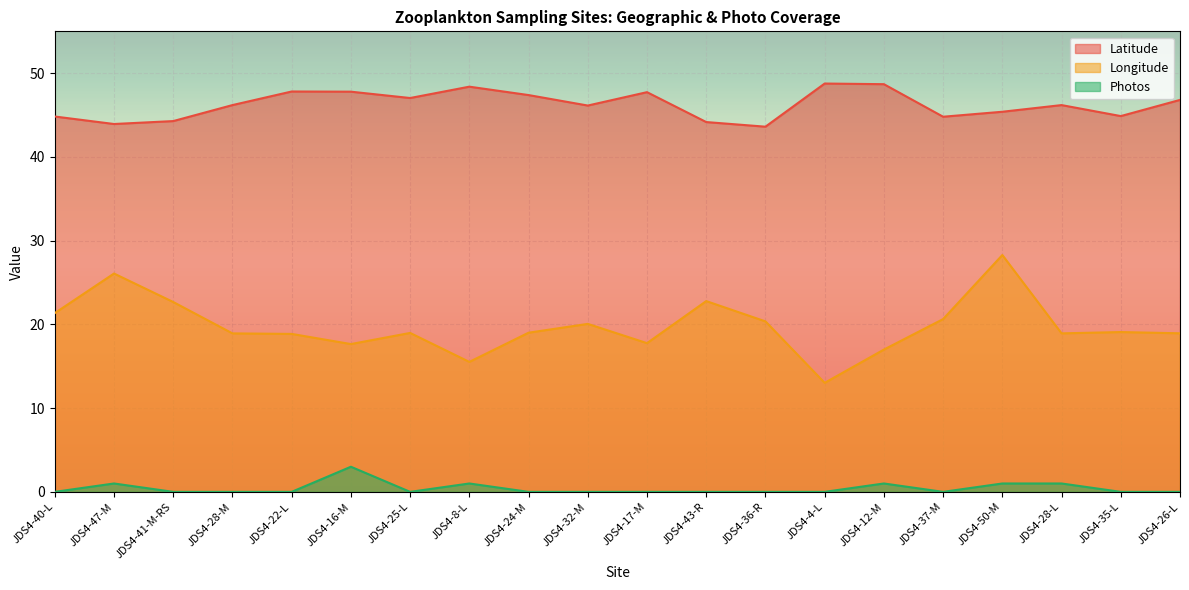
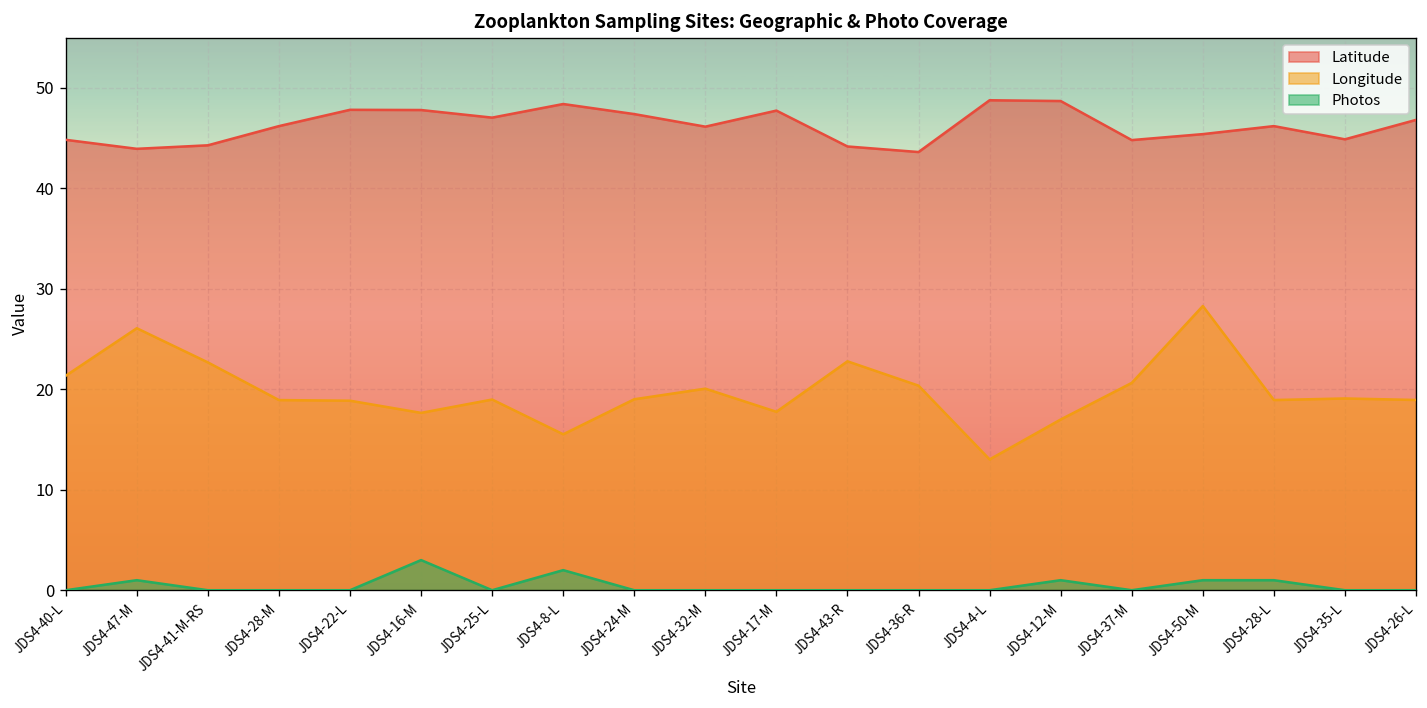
  {
    "Latitude": {
      "JDS4-40-L": 45,
      "JDS4-47-M": 44,
      "JDS4-41-M-RS": 44,
      "JDS4-28-M": 46,
      "JDS4-22-L": 48,
      "JDS4-16-M": 48,
      "JDS4-25-L": 47,
      "JDS4-8-L": 48,
      "JDS4-24-M": 47,
      "JDS4-32-M": 46,
      "JDS4-17-M": 48,
      "JDS4-43-R": 44,
      "JDS4-36-R": 44,
      "JDS4-4-L": 49,
      "JDS4-12-M": 49,
      "JDS4-37-M": 45,
      "JDS4-50-M": 45,
      "JDS4-28-L": 46,
      "JDS4-35-L": 45,
      "JDS4-26-L": 47
    },
    "Longitude": {
      "JDS4-40-L": 21,
      "JDS4-47-M": 26,
      "JDS4-41-M-RS": 23,
      "JDS4-28-M": 19,
      "JDS4-22-L": 19,
      "JDS4-16-M": 18,
      "JDS4-25-L": 19,
      "JDS4-8-L": 16,
      "JDS4-24-M": 19,
      "JDS4-32-M": 20,
      "JDS4-17-M": 18,
      "JDS4-43-R": 23,
      "JDS4-36-R": 20,
      "JDS4-4-L": 13,
      "JDS4-12-M": 17,
      "JDS4-37-M": 21,
      "JDS4-50-M": 28,
      "JDS4-28-L": 19,
      "JDS4-35-L": 19,
      "JDS4-26-L": 19
    },
    "Photos": {
      "JDS4-40-L": 0,
      "JDS4-47-M": 1,
      "JDS4-41-M-RS": 0,
      "JDS4-28-M": 0,
      "JDS4-22-L": 0,
      "JDS4-16-M": 3,
      "JDS4-25-L": 0,
-     "JDS4-8-L": 1,
+     "JDS4-8-L": 2,
      "JDS4-24-M": 0,
      "JDS4-32-M": 0,
      "JDS4-17-M": 0,
      "JDS4-43-R": 0,
      "JDS4-36-R": 0,
      "JDS4-4-L": 0,
      "JDS4-12-M": 1,
      "JDS4-37-M": 0,
      "JDS4-50-M": 1,
      "JDS4-28-L": 1,
      "JDS4-35-L": 0,
      "JDS4-26-L": 0
    }
  }
